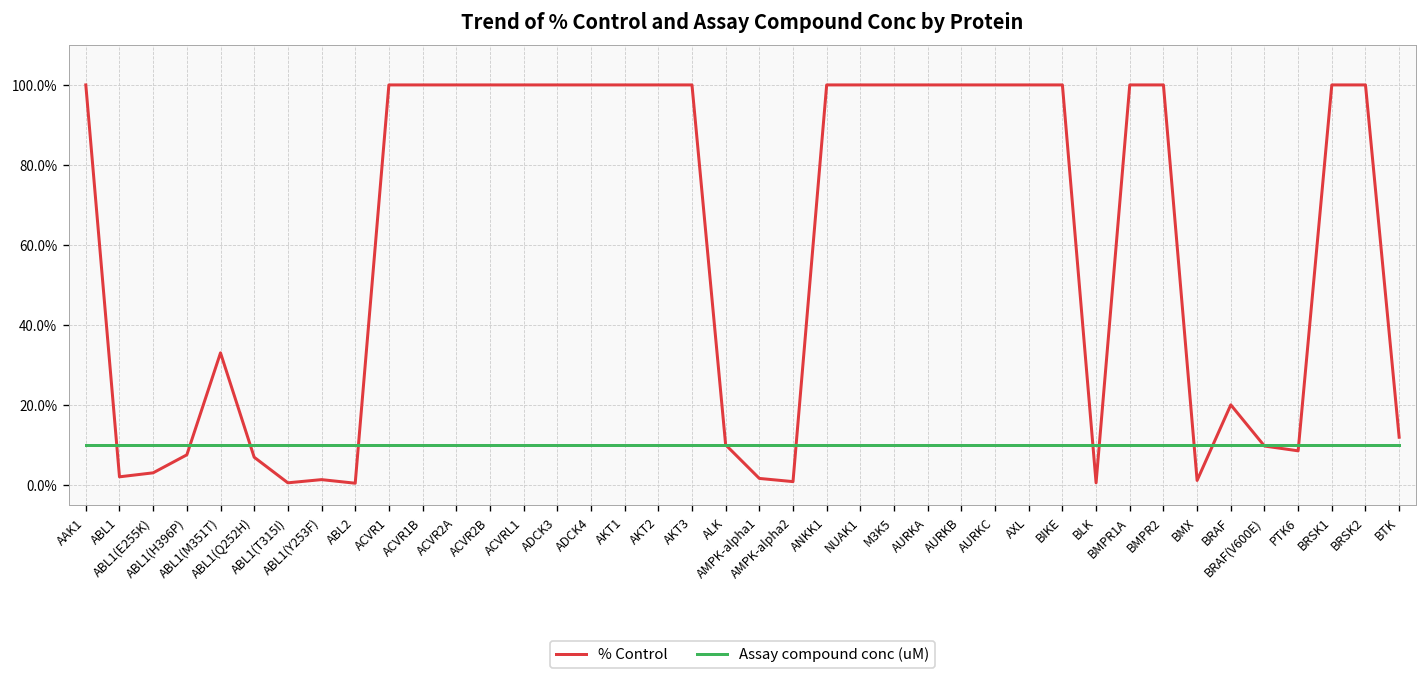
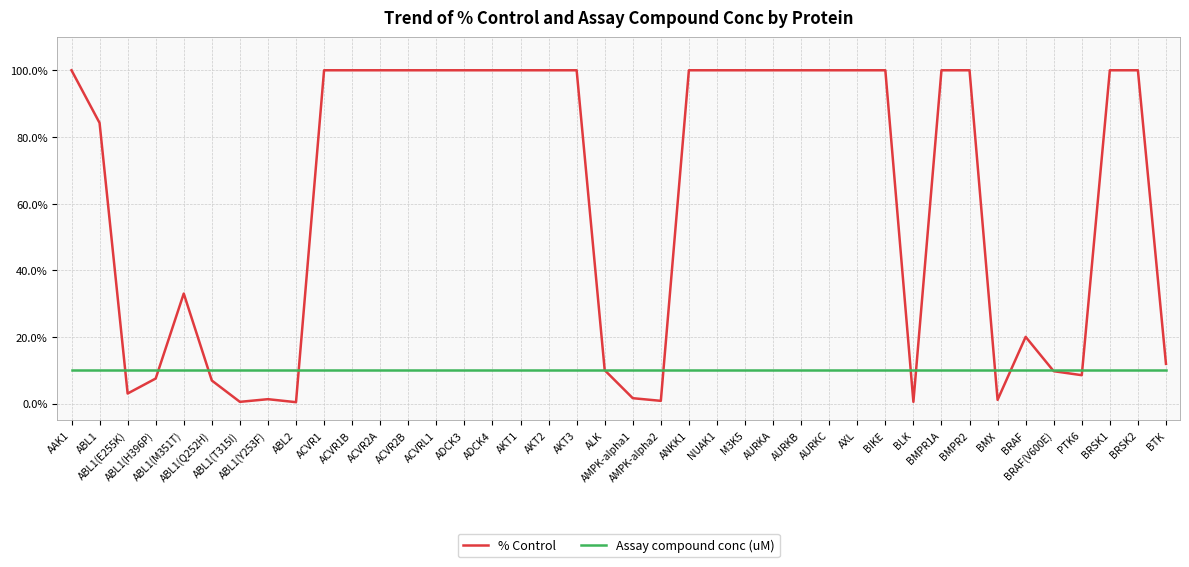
  {
    "% Control": {
      "AAK1": "100%",
-     "ABL1": "2%",
+     "ABL1": "84%",
      "ABL1(E255K)": "3%",
      "ABL1(H396P)": "8%",
      "ABL1(M351T)": "33%",
      "ABL1(Q252H)": "7%",
      "ABL1(T315I)": "1%",
      "ABL1(Y253F)": "1%",
      "ABL2": "0%",
      "ACVR1": "100%",
      "ACVR1B": "100%",
      "ACVR2A": "100%",
      "ACVR2B": "100%",
      "ACVRL1": "100%",
      "ADCK3": "100%",
      "ADCK4": "100%",
      "AKT1": "100%",
      "AKT2": "100%",
      "AKT3": "100%",
      "AMPK-alpha1": "2%",
      "AMPK-alpha2": "1%",
      "ANKK1": "100%",
      "NUAK1": "100%",
      "M3K5": "100%",
      "AURKA": "100%",
      "AURKB": "100%",
      "AURKC": "100%",
      "AXL": "100%",
      "BIKE": "100%",
      "BLK": "1%",
      "BMPR1A": "100%",
      "BMPR2": "100%",
      "BMX": "1%",
      "BRAF": "20%",
      "PTK6": "9%",
      "BRSK1": "100%",
      "BRSK2": "100%",
      "BTK": "12%"
    },
    "Assay compound conc (uM)": {
      "AAK1": "10%",
      "ABL1": "10%",
      "ABL1(E255K)": "10%",
      "ABL1(H396P)": "10%",
      "ABL1(M351T)": "10%",
      "ABL1(Q252H)": "10%",
      "ABL1(T315I)": "10%",
      "ABL1(Y253F)": "10%",
      "ABL2": "10%",
      "ACVR1": "10%",
      "ACVR1B": "10%",
      "ACVR2A": "10%",
      "ACVR2B": "10%",
      "ACVRL1": "10%",
      "ADCK3": "10%",
      "ADCK4": "10%",
      "AKT1": "10%",
      "AKT2": "10%",
      "AKT3": "10%",
      "AMPK-alpha1": "10%",
      "AMPK-alpha2": "10%",
      "ANKK1": "10%",
      "NUAK1": "10%",
      "M3K5": "10%",
      "AURKA": "10%",
      "AURKB": "10%",
      "AURKC": "10%",
      "AXL": "10%",
      "BIKE": "10%",
      "BLK": "10%",
      "BMPR1A": "10%",
      "BMPR2": "10%",
      "BMX": "10%",
      "BRAF": "10%",
      "PTK6": "10%",
      "BRSK1": "10%",
      "BRSK2": "10%",
      "BTK": "10%"
    }
  }
